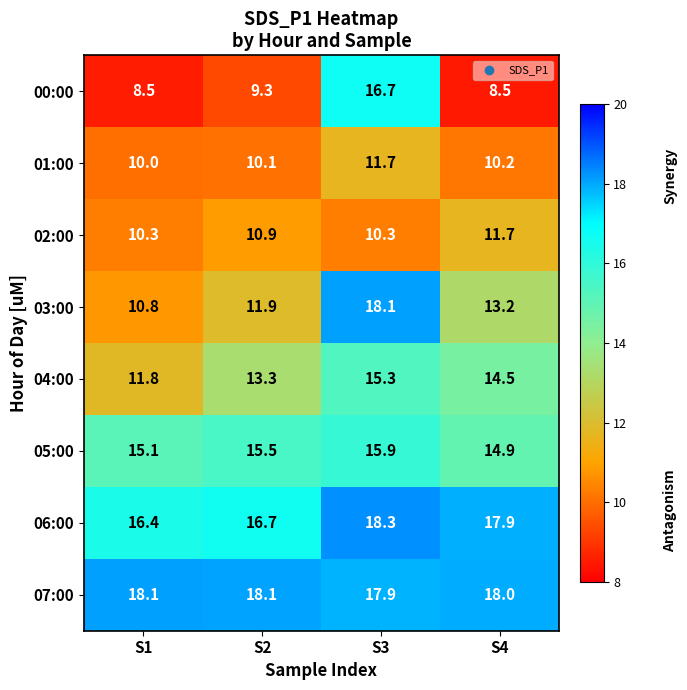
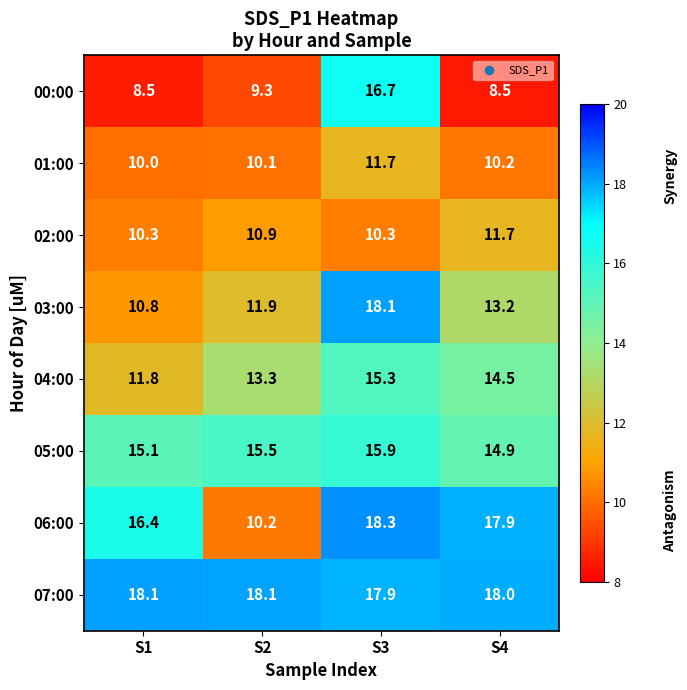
  {
    "00:00": {
      "S1": 8.5,
      "S2": 9.3,
      "S3": 16.7,
      "S4": 8.5
    },
    "01:00": {
      "S1": 10.0,
      "S2": 10.1,
      "S3": 11.7,
      "S4": 10.2
    },
    "02:00": {
      "S1": 10.3,
      "S2": 10.9,
      "S3": 10.3,
      "S4": 11.7
    },
    "03:00": {
      "S1": 10.8,
      "S2": 11.9,
      "S3": 18.1,
      "S4": 13.2
    },
    "04:00": {
      "S1": 11.8,
      "S2": 13.3,
      "S3": 15.3,
      "S4": 14.5
    },
    "05:00": {
      "S1": 15.1,
      "S2": 15.5,
      "S3": 15.9,
      "S4": 14.9
    },
    "06:00": {
      "S1": 16.4,
-     "S2": 16.7,
+     "S2": 10.2,
      "S3": 18.3,
      "S4": 17.9
    },
    "07:00": {
      "S1": 18.1,
      "S2": 18.1,
      "S3": 17.9,
      "S4": 18.0
    }
  }
